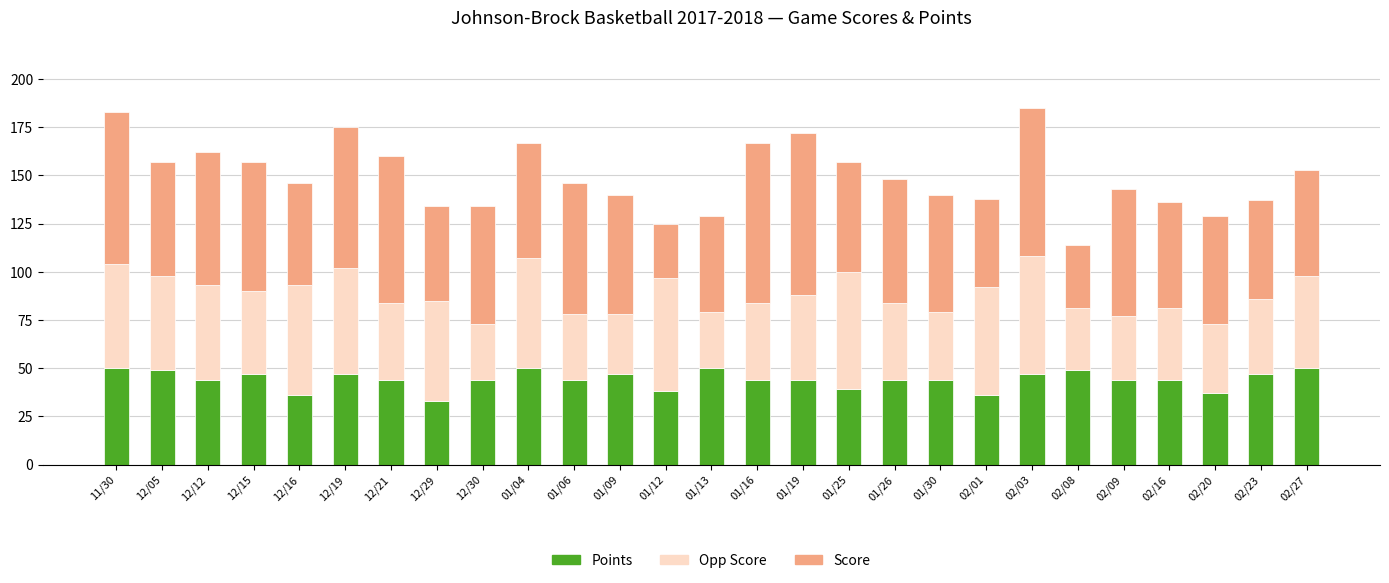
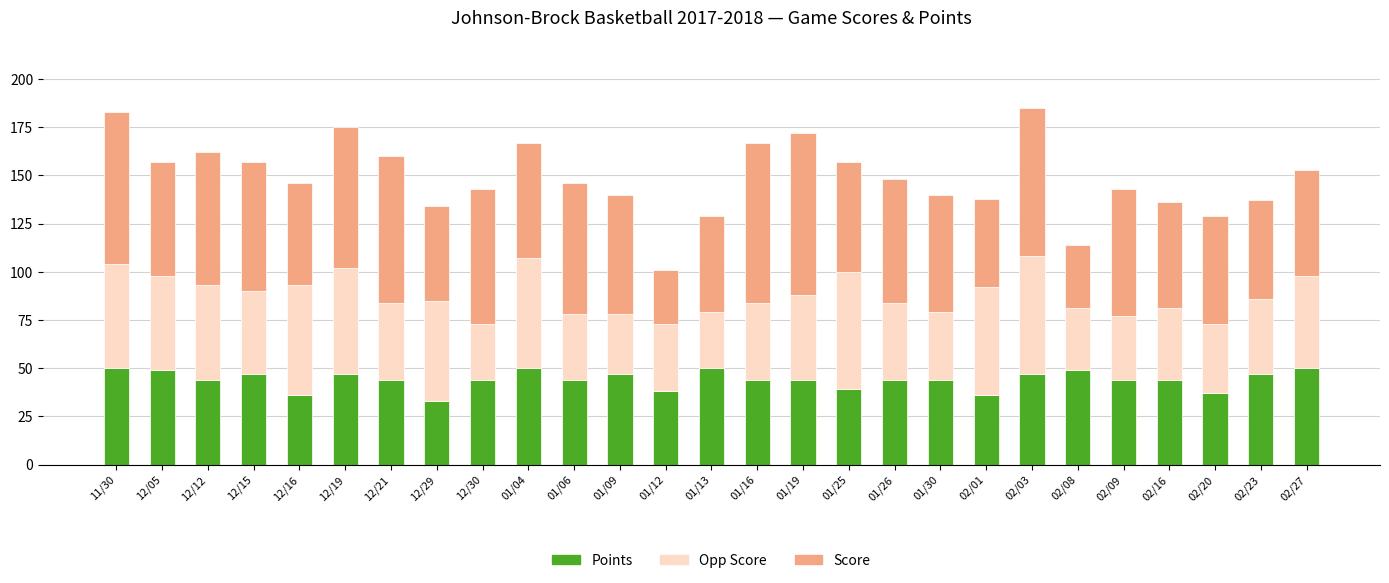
  {
    "Points": {
      "11/30": 50,
      "12/05": 49,
      "12/12": 44,
      "12/15": 47,
      "12/16": 36,
      "12/19": 47,
      "12/21": 44,
      "12/29": 33,
      "12/30": 44,
      "01/04": 50,
      "01/06": 44,
      "01/09": 47,
      "01/12": 38,
      "01/13": 50,
      "01/16": 44,
      "01/19": 44,
      "01/25": 39,
      "01/26": 44,
      "01/30": 44,
      "02/01": 36,
      "02/03": 47,
      "02/08": 49,
      "02/09": 44,
      "02/16": 44,
      "02/20": 37,
      "02/23": 47,
      "02/27": 50
    },
    "Opp Score": {
      "11/30": 54,
      "12/05": 49,
      "12/12": 49,
      "12/15": 43,
      "12/16": 57,
      "12/19": 55,
      "12/21": 40,
      "12/29": 52,
      "12/30": 29,
      "01/04": 57,
      "01/06": 34,
      "01/09": 31,
-     "01/12": 59,
+     "01/12": 35,
      "01/13": 29,
      "01/16": 40,
      "01/19": 44,
      "01/25": 61,
      "01/26": 40,
      "01/30": 35,
      "02/01": 56,
      "02/03": 61,
      "02/08": 32,
      "02/09": 33,
      "02/16": 37,
      "02/20": 36,
      "02/23": 39,
      "02/27": 48
    },
    "Score": {
      "11/30": 79,
      "12/05": 59,
      "12/12": 69,
      "12/15": 67,
      "12/16": 53,
      "12/19": 73,
      "12/21": 76,
      "12/29": 49,
-     "12/30": 61,
+     "12/30": 70,
      "01/04": 60,
      "01/06": 68,
      "01/09": 62,
      "01/12": 28,
      "01/13": 50,
      "01/16": 83,
      "01/19": 84,
      "01/25": 57,
      "01/26": 64,
      "01/30": 61,
      "02/01": 46,
      "02/03": 77,
      "02/08": 33,
      "02/09": 66,
      "02/16": 55,
      "02/20": 56,
      "02/23": 51,
      "02/27": 55
    }
  }
